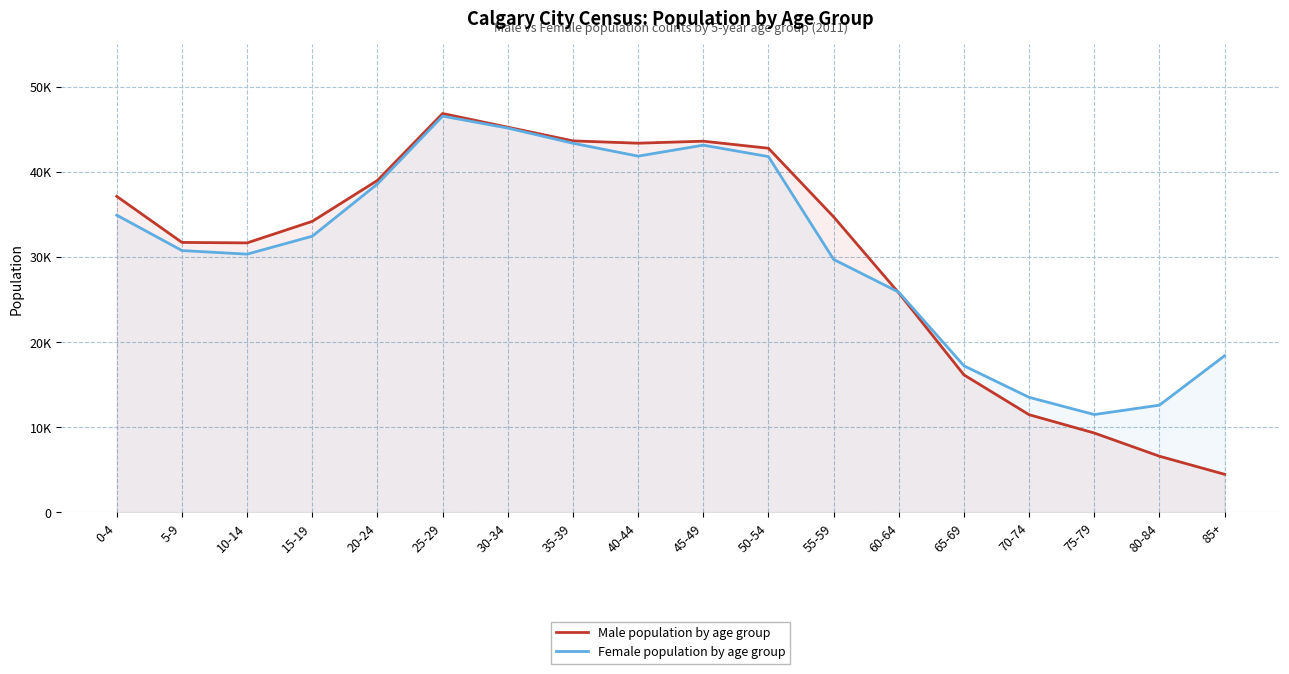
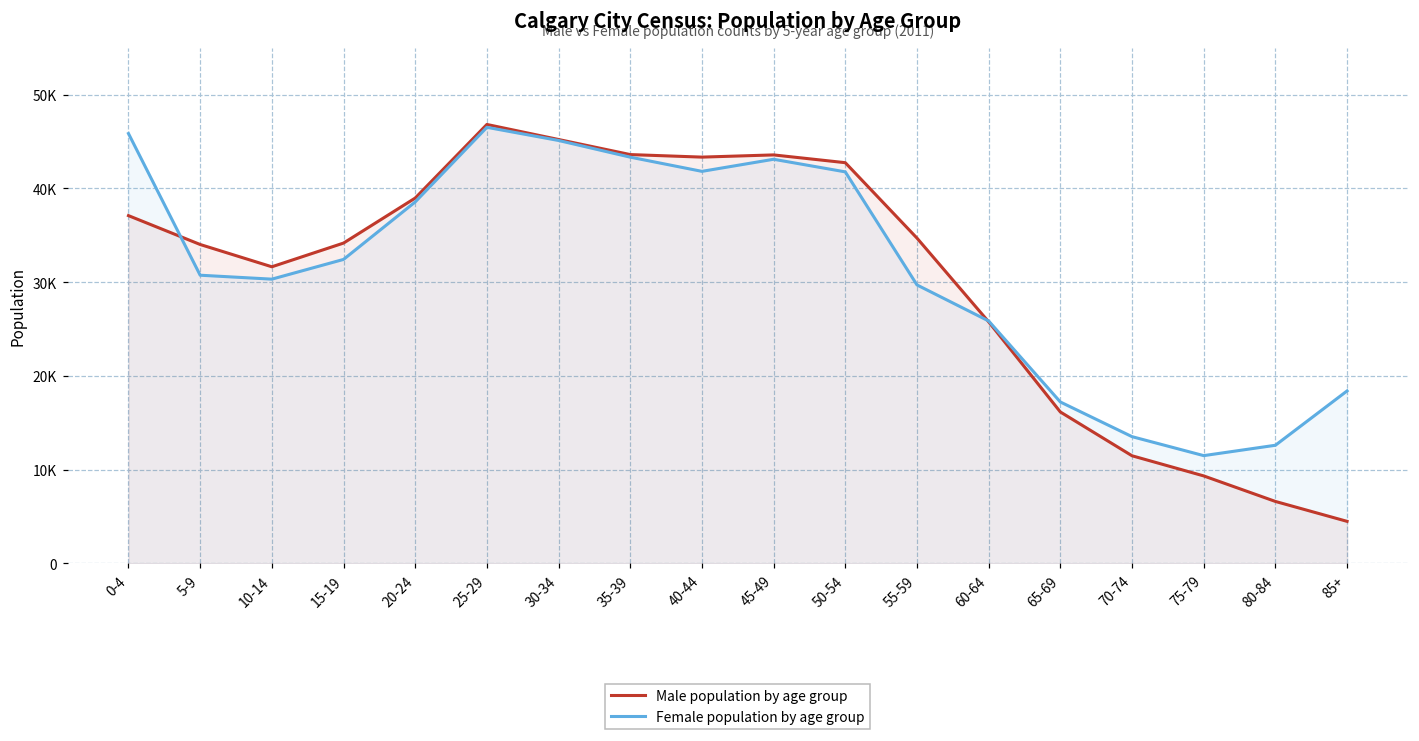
  {
    "Male population by age group": {
      "0-4": 37000,
-     "5-9": 32000,
+     "5-9": 34000,
      "10-14": 32000,
      "15-19": 34000,
      "20-24": 39000,
      "25-29": 47000,
      "40-44": 43000,
      "45-49": 44000,
      "50-54": 43000,
      "55-59": 35000,
      "65-69": 16000,
      "70-74": 11000,
      "75-79": 9000,
      "80-84": 7000,
      "85+": 4000
    },
    "Female population by age group": {
-     "0-4": 35000,
+     "0-4": 46000,
      "5-9": 31000,
      "10-14": 30000,
      "15-19": 32000,
      "20-24": 39000,
      "25-29": 47000,
      "40-44": 42000,
      "45-49": 43000,
      "50-54": 42000,
      "55-59": 30000,
      "65-69": 17000,
      "70-74": 14000,
      "75-79": 11000,
      "80-84": 13000,
      "85+": 18000
    }
  }
